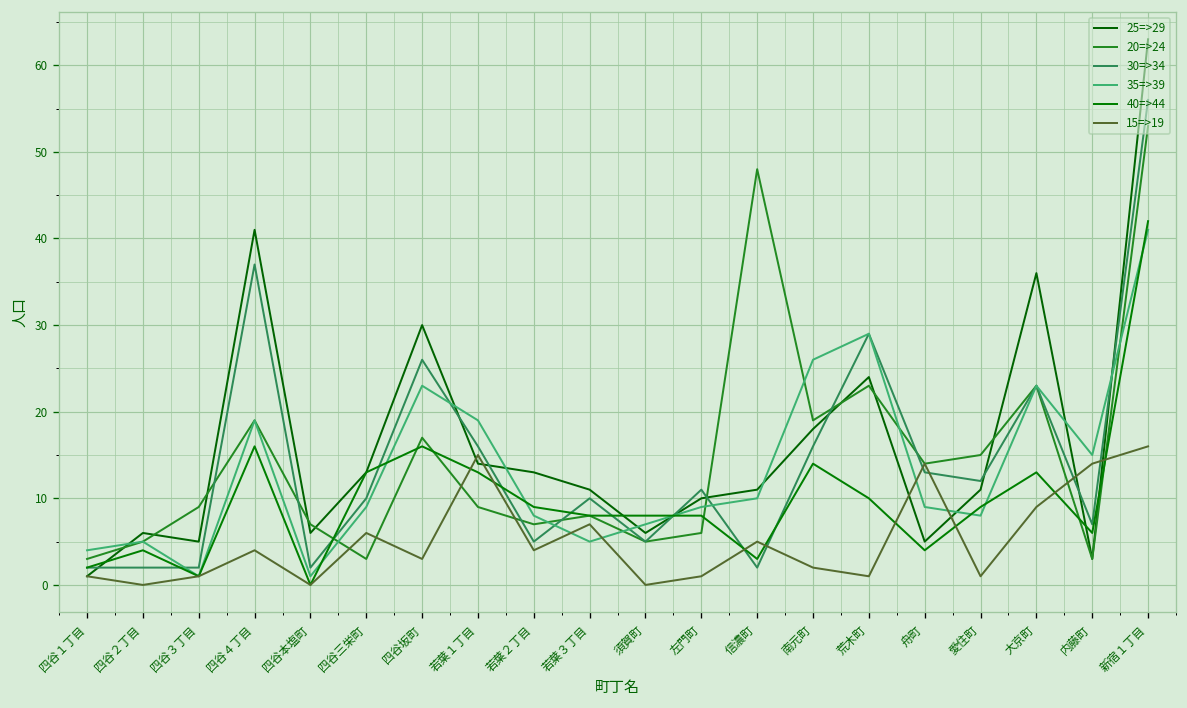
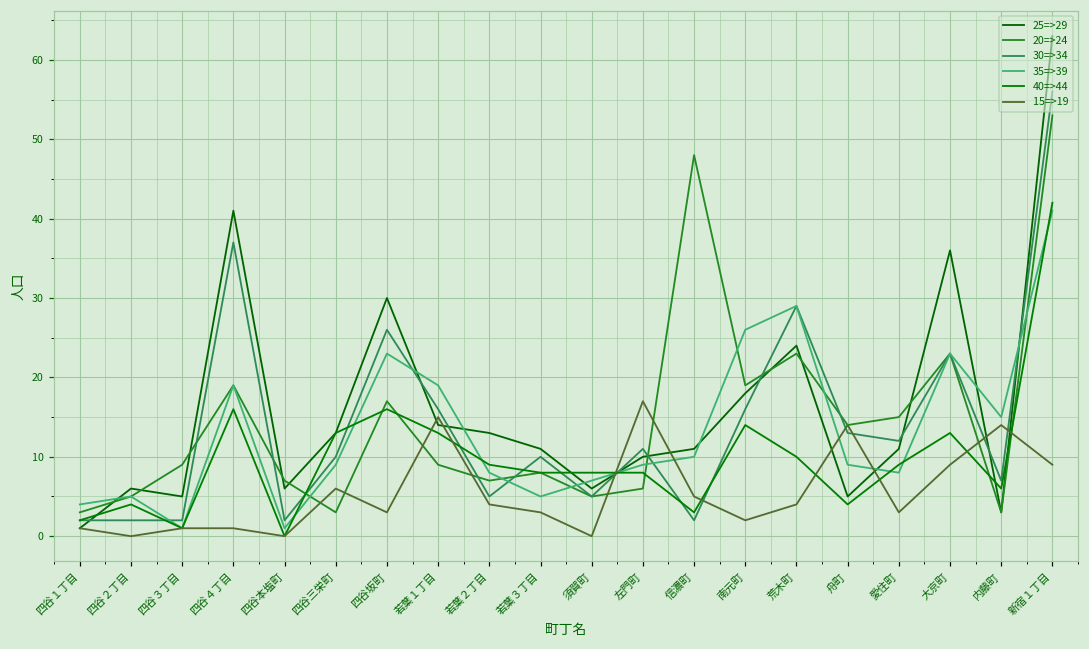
  {
    "15=>19": {
      "四谷２丁目": 0,
-     "四谷４丁目": 4,
+     "四谷４丁目": 1,
      "四谷三栄町": 6,
      "四谷坂町": 3,
      "若葉１丁目": 15,
      "若葉２丁目": 4,
-     "若葉３丁目": 7,
+     "若葉３丁目": 3,
      "須賀町": 0,
-     "左門町": 1,
+     "左門町": 17,
      "信濃町": 5,
      "南元町": 2,
-     "荒木町": 1,
-     "愛住町": 1,
+     "荒木町": 4,
+     "愛住町": 3,
      "大京町": 9,
      "内藤町": 14,
-     "新宿１丁目": 16
+     "新宿１丁目": 9
    }
  }
